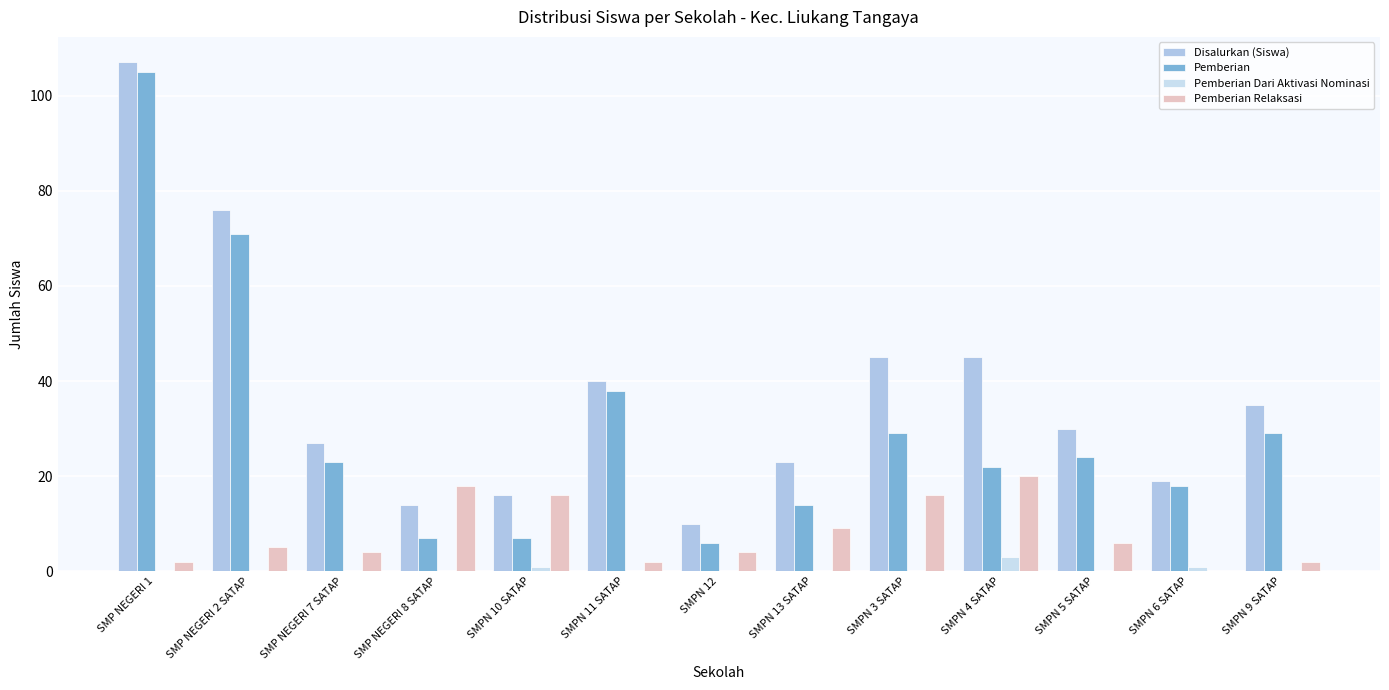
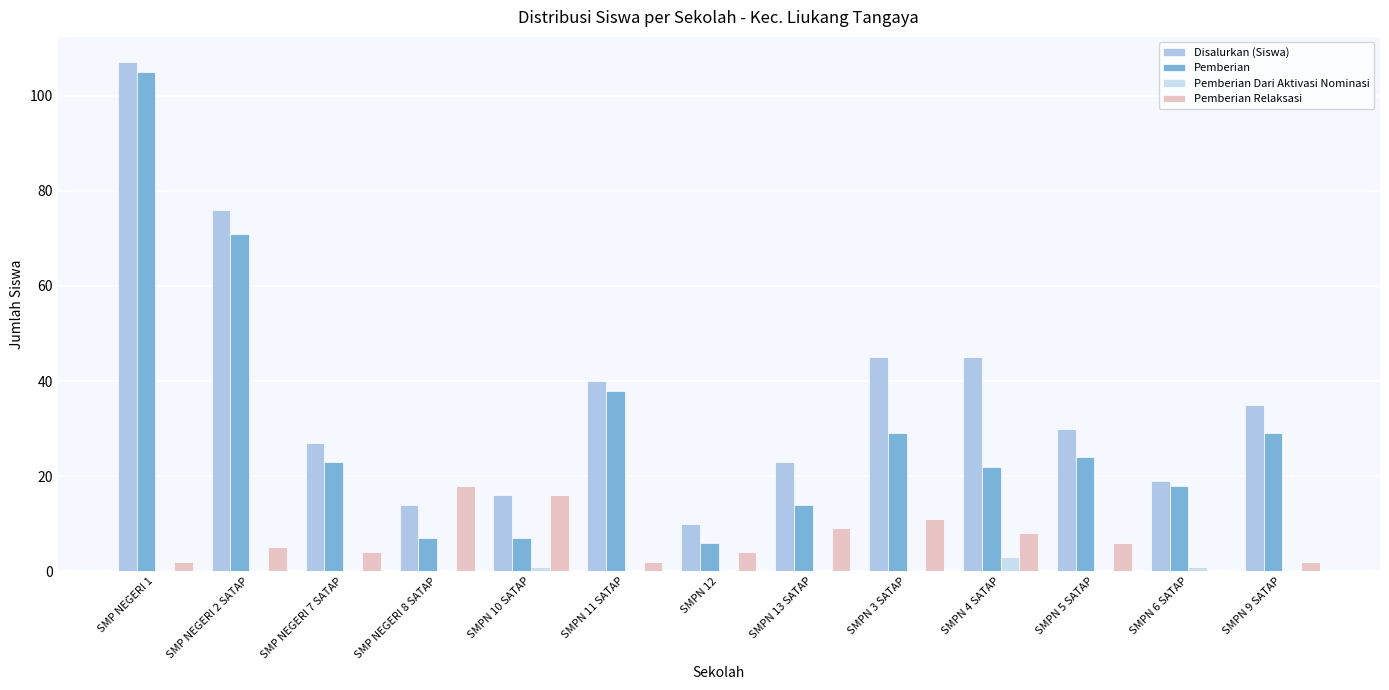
  {
    "Pemberian Relaksasi": {
      "SMP NEGERI 1": 2,
      "SMP NEGERI 2 SATAP": 5,
      "SMP NEGERI 7 SATAP": 4,
      "SMP NEGERI 8 SATAP": 18,
      "SMPN 10 SATAP": 16,
      "SMPN 11 SATAP": 2,
      "SMPN 12": 4,
      "SMPN 13 SATAP": 9,
-     "SMPN 3 SATAP": 16,
-     "SMPN 4 SATAP": 20,
+     "SMPN 3 SATAP": 11,
+     "SMPN 4 SATAP": 8,
      "SMPN 5 SATAP": 6,
      "SMPN 6 SATAP": 0,
      "SMPN 9 SATAP": 2
    }
  }
